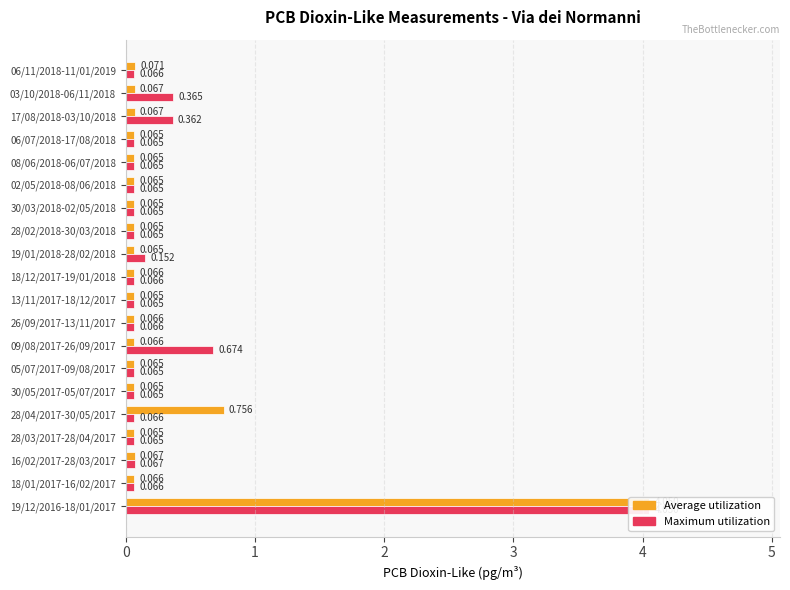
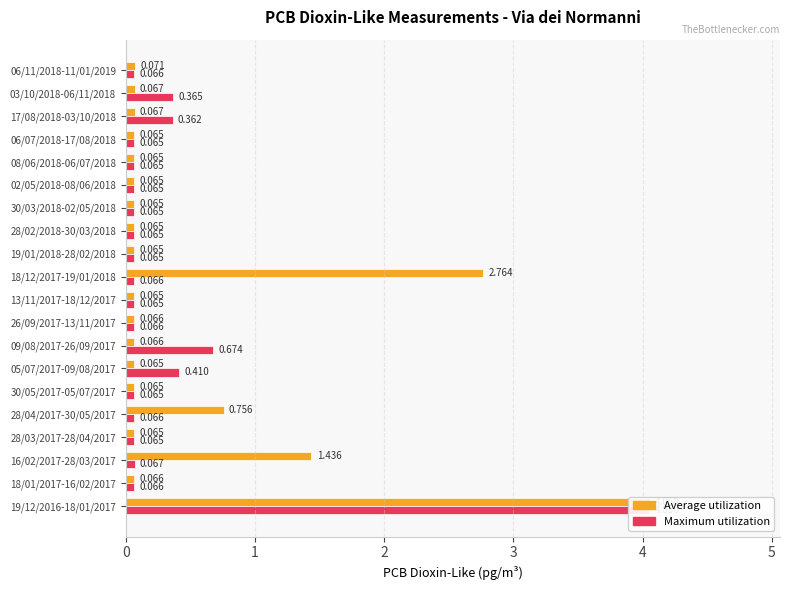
  {
    "Average utilization": {
      "03/10/2018-06/11/2018": 0.067,
      "17/08/2018-03/10/2018": 0.067,
      "19/01/2018-28/02/2018": 0.065,
-     "18/12/2017-19/01/2018": 0.066,
+     "18/12/2017-19/01/2018": 2.764,
      "09/08/2017-26/09/2017": 0.066,
      "28/04/2017-30/05/2017": 0.756,
-     "16/02/2017-28/03/2017": 0.067
+     "16/02/2017-28/03/2017": 1.436
    },
    "Maximum utilization": {
      "03/10/2018-06/11/2018": 0.365,
      "17/08/2018-03/10/2018": 0.362,
-     "19/01/2018-28/02/2018": 0.152,
+     "19/01/2018-28/02/2018": 0.065,
      "09/08/2017-26/09/2017": 0.674,
-     "05/07/2017-09/08/2017": 0.065,
+     "05/07/2017-09/08/2017": 0.410,
      "28/04/2017-30/05/2017": 0.066
    }
  }
